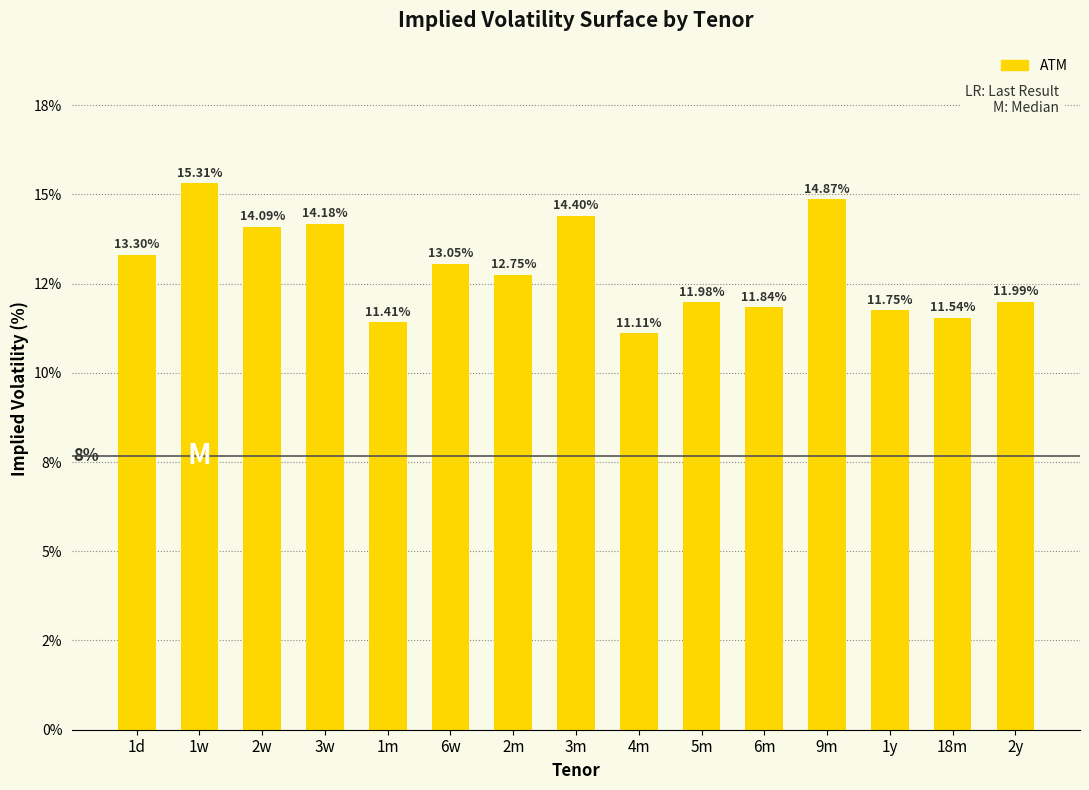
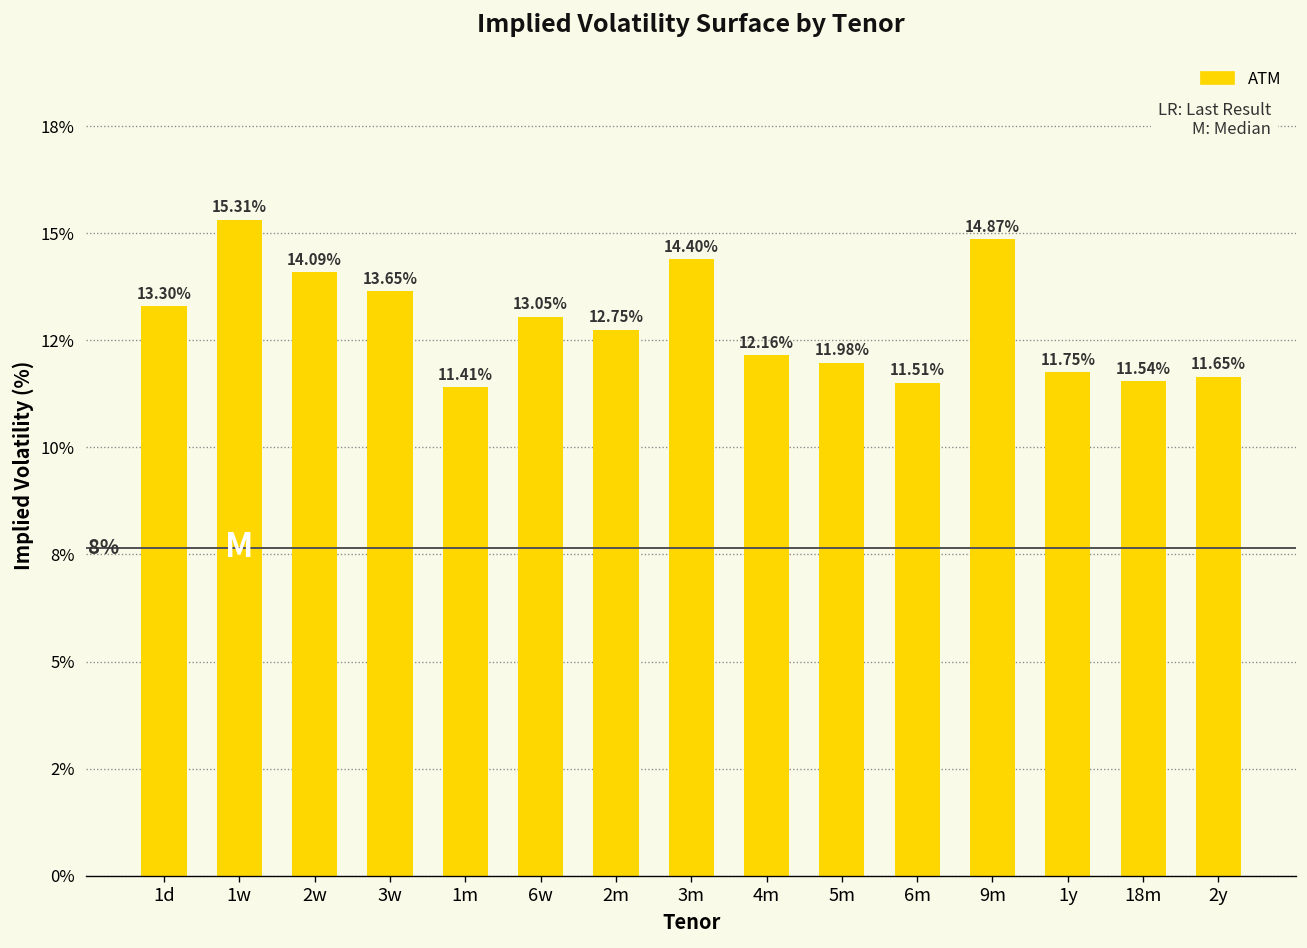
  {
    "1d": "13.30%",
    "1w": "15.31%",
    "2w": "14.09%",
-   "3w": "14.18%",
+   "3w": "13.65%",
    "1m": "11.41%",
    "6w": "13.05%",
    "2m": "12.75%",
    "3m": "14.40%",
-   "4m": "11.11%",
+   "4m": "12.16%",
    "5m": "11.98%",
-   "6m": "11.84%",
+   "6m": "11.51%",
    "9m": "14.87%",
    "1y": "11.75%",
    "18m": "11.54%",
-   "2y": "11.99%"
+   "2y": "11.65%"
  }
